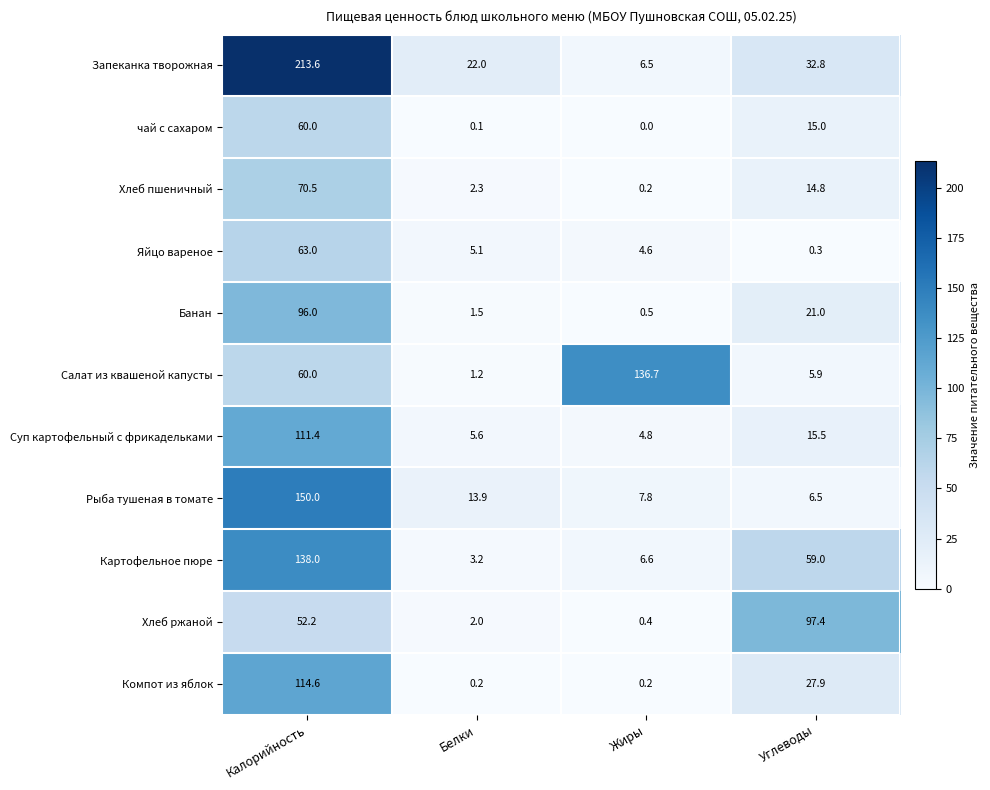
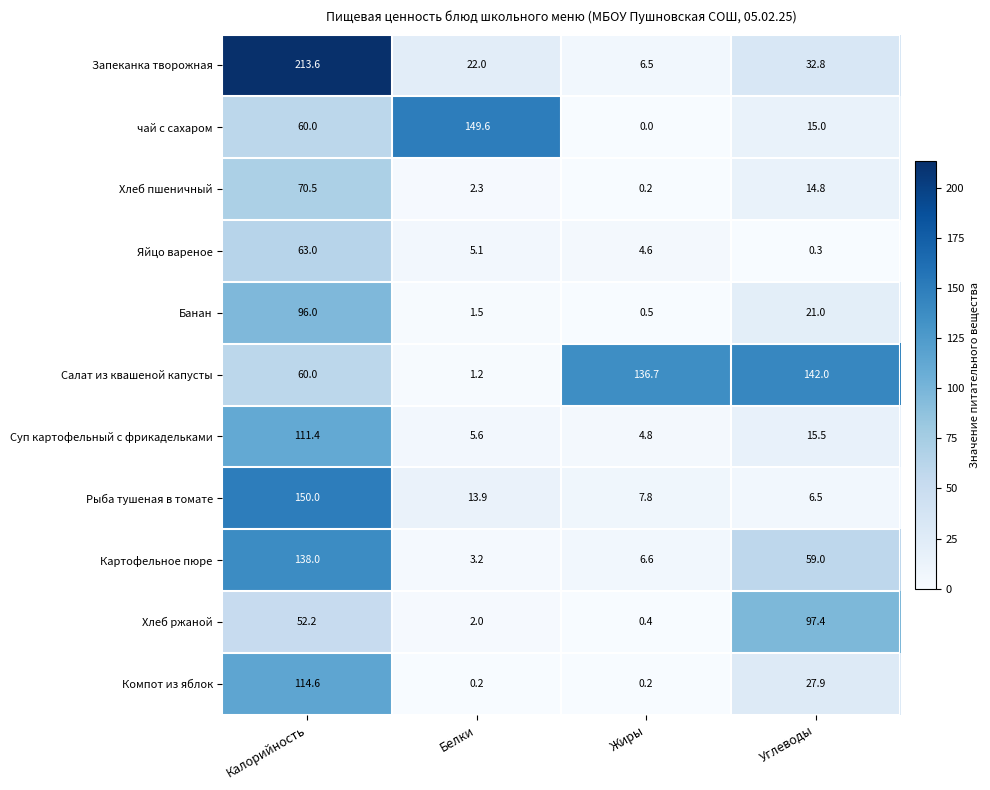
  {
    "Запеканка творожная": {
      "Калорийность": 213.6,
      "Белки": 22.0,
      "Жиры": 6.5,
      "Углеводы": 32.8
    },
    "чай с сахаром": {
      "Калорийность": 60.0,
-     "Белки": 0.1,
+     "Белки": 149.6,
      "Жиры": 0.0,
      "Углеводы": 15.0
    },
    "Хлеб пшеничный": {
      "Калорийность": 70.5,
      "Белки": 2.3,
      "Жиры": 0.2,
      "Углеводы": 14.8
    },
    "Яйцо вареное": {
      "Калорийность": 63.0,
      "Белки": 5.1,
      "Жиры": 4.6,
      "Углеводы": 0.3
    },
    "Банан": {
      "Калорийность": 96.0,
      "Белки": 1.5,
      "Жиры": 0.5,
      "Углеводы": 21.0
    },
    "Салат из квашеной капусты": {
      "Калорийность": 60.0,
      "Белки": 1.2,
      "Жиры": 136.7,
-     "Углеводы": 5.9
+     "Углеводы": 142.0
    },
    "Суп картофельный с фрикадельками": {
      "Калорийность": 111.4,
      "Белки": 5.6,
      "Жиры": 4.8,
      "Углеводы": 15.5
    },
    "Рыба тушеная в томате": {
      "Калорийность": 150.0,
      "Белки": 13.9,
      "Жиры": 7.8,
      "Углеводы": 6.5
    },
    "Картофельное пюре": {
      "Калорийность": 138.0,
      "Белки": 3.2,
      "Жиры": 6.6,
      "Углеводы": 59.0
    },
    "Хлеб ржаной": {
      "Калорийность": 52.2,
      "Белки": 2.0,
      "Жиры": 0.4,
      "Углеводы": 97.4
    },
    "Компот из яблок": {
      "Калорийность": 114.6,
      "Белки": 0.2,
      "Жиры": 0.2,
      "Углеводы": 27.9
    }
  }
